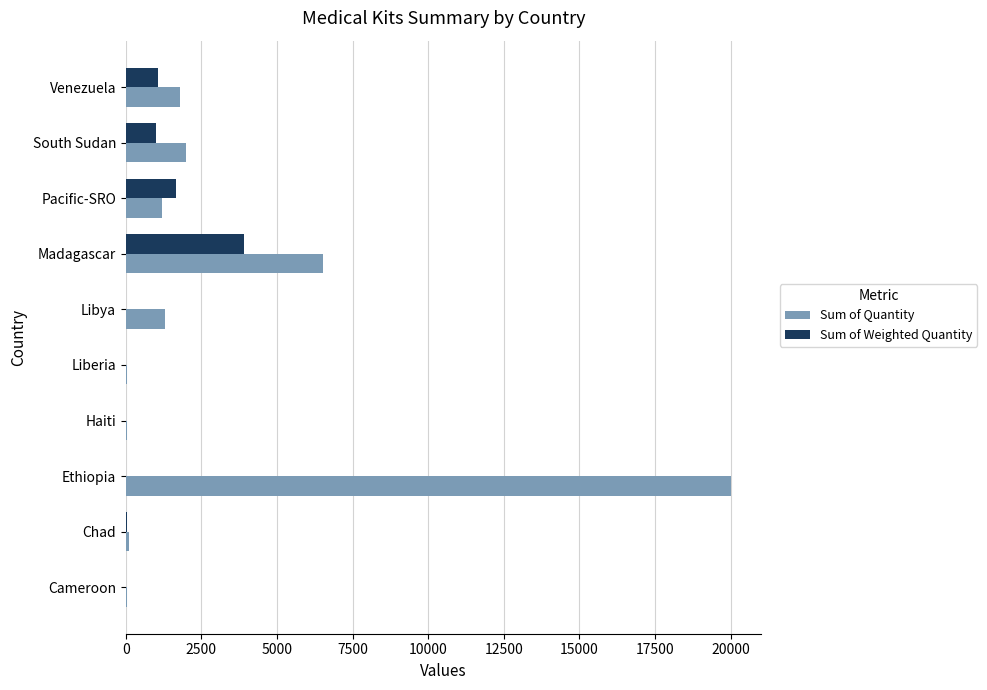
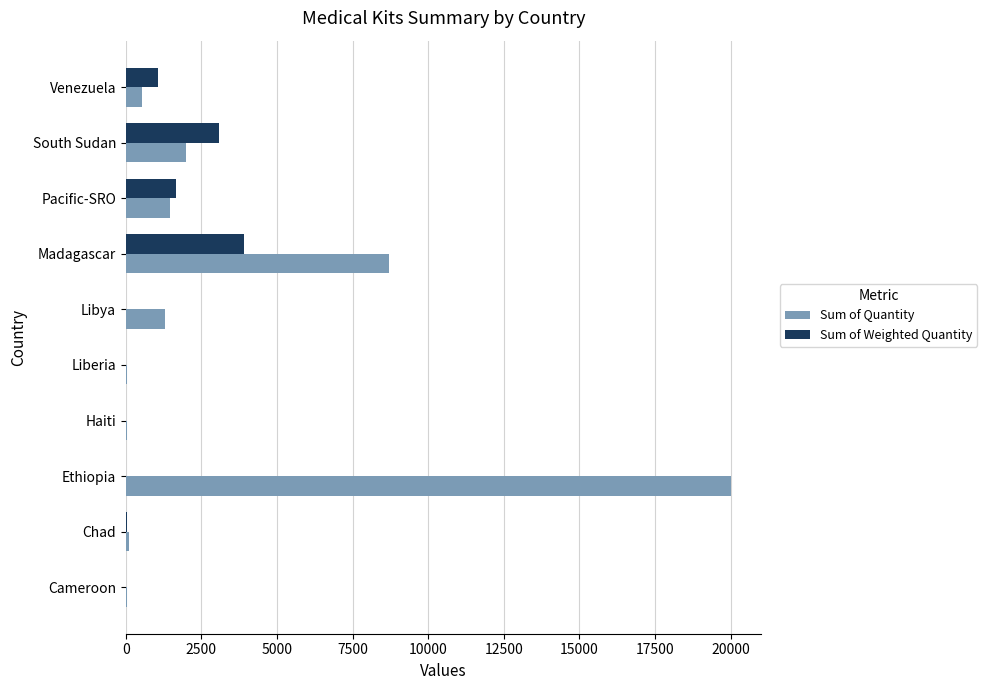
  {
    "Sum of Quantity": {
-     "Venezuela": 1800,
+     "Venezuela": 500,
      "South Sudan": 2000,
-     "Pacific-SRO": 1200,
-     "Madagascar": 6500,
+     "Pacific-SRO": 1500,
+     "Madagascar": 8700,
      "Libya": 1300,
      "Ethiopia": 20000,
      "Chad": 100
    },
    "Sum of Weighted Quantity": {
      "Venezuela": 1000,
-     "South Sudan": 1000,
+     "South Sudan": 3100,
      "Pacific-SRO": 1700,
      "Madagascar": 3900,
      "Libya": 0,
      "Liberia": 0,
      "Ethiopia": 0
    }
  }
